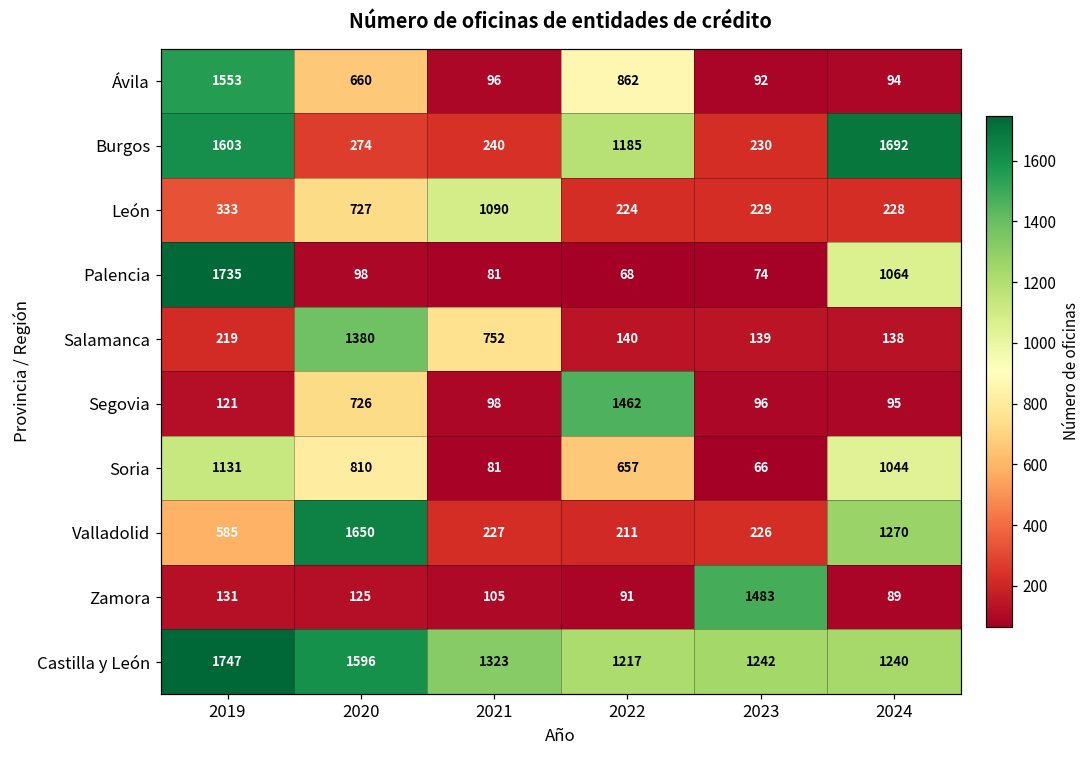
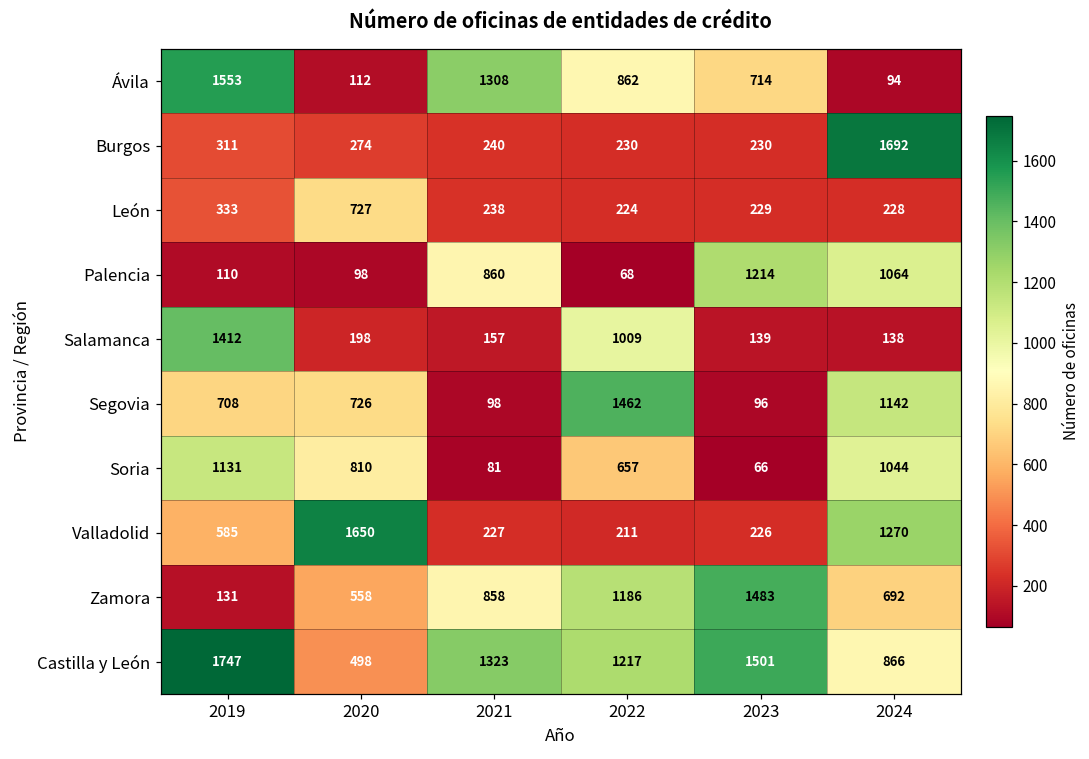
  {
    "Ávila": {
      "2019": 1553,
-     "2020": 660,
-     "2021": 96,
+     "2020": 112,
+     "2021": 1308,
      "2022": 862,
-     "2023": 92,
+     "2023": 714,
      "2024": 94
    },
    "Burgos": {
-     "2019": 1603,
+     "2019": 311,
      "2020": 274,
      "2021": 240,
-     "2022": 1185,
+     "2022": 230,
      "2023": 230,
      "2024": 1692
    },
    "León": {
      "2019": 333,
      "2020": 727,
-     "2021": 1090,
+     "2021": 238,
      "2022": 224,
      "2023": 229,
      "2024": 228
    },
    "Palencia": {
-     "2019": 1735,
+     "2019": 110,
      "2020": 98,
-     "2021": 81,
+     "2021": 860,
      "2022": 68,
-     "2023": 74,
+     "2023": 1214,
      "2024": 1064
    },
    "Salamanca": {
-     "2019": 219,
-     "2020": 1380,
-     "2021": 752,
-     "2022": 140,
+     "2019": 1412,
+     "2020": 198,
+     "2021": 157,
+     "2022": 1009,
      "2023": 139,
      "2024": 138
    },
    "Segovia": {
-     "2019": 121,
+     "2019": 708,
      "2020": 726,
      "2021": 98,
      "2022": 1462,
      "2023": 96,
-     "2024": 95
+     "2024": 1142
    },
    "Soria": {
      "2019": 1131,
      "2020": 810,
      "2021": 81,
      "2022": 657,
      "2023": 66,
      "2024": 1044
    },
    "Valladolid": {
      "2019": 585,
      "2020": 1650,
      "2021": 227,
      "2022": 211,
      "2023": 226,
      "2024": 1270
    },
    "Zamora": {
      "2019": 131,
-     "2020": 125,
-     "2021": 105,
-     "2022": 91,
+     "2020": 558,
+     "2021": 858,
+     "2022": 1186,
      "2023": 1483,
-     "2024": 89
+     "2024": 692
    },
    "Castilla y León": {
      "2019": 1747,
-     "2020": 1596,
+     "2020": 498,
      "2021": 1323,
      "2022": 1217,
-     "2023": 1242,
-     "2024": 1240
+     "2023": 1501,
+     "2024": 866
    }
  }
